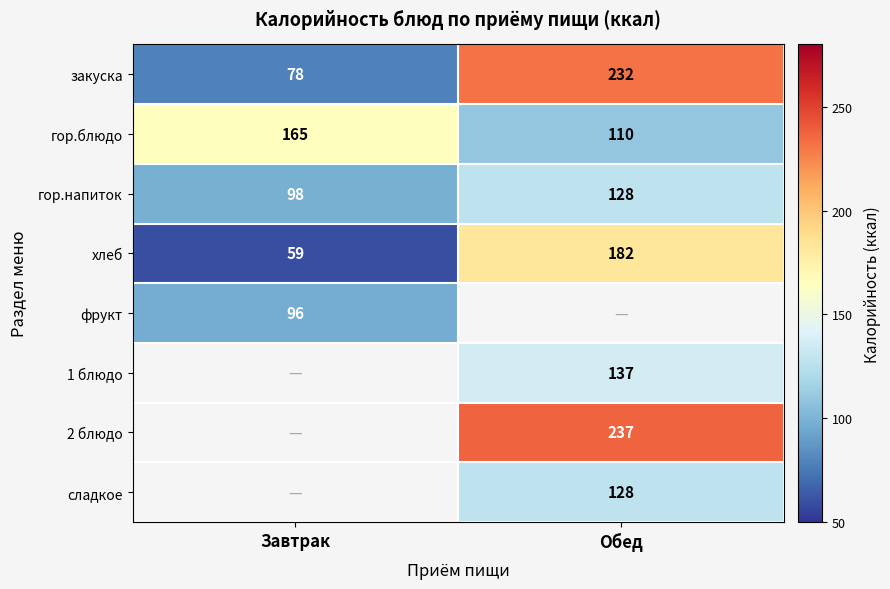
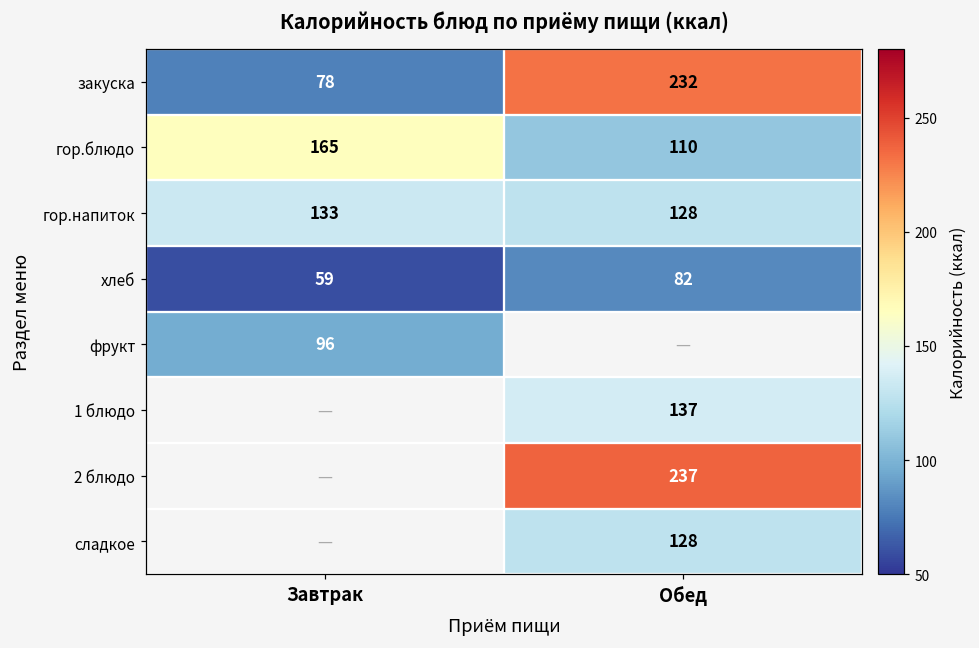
  {
    "закуска": {
      "Завтрак": 78,
      "Обед": 232
    },
    "гор.блюдо": {
      "Завтрак": 165,
      "Обед": 110
    },
    "гор.напиток": {
-     "Завтрак": 98,
+     "Завтрак": 133,
      "Обед": 128
    },
    "хлеб": {
      "Завтрак": 59,
-     "Обед": 182
+     "Обед": 82
    },
    "фрукт": {
      "Завтрак": 96
    },
    "1 блюдо": {
      "Обед": 137
    },
    "2 блюдо": {
      "Обед": 237
    },
    "сладкое": {
      "Обед": 128
    }
  }
